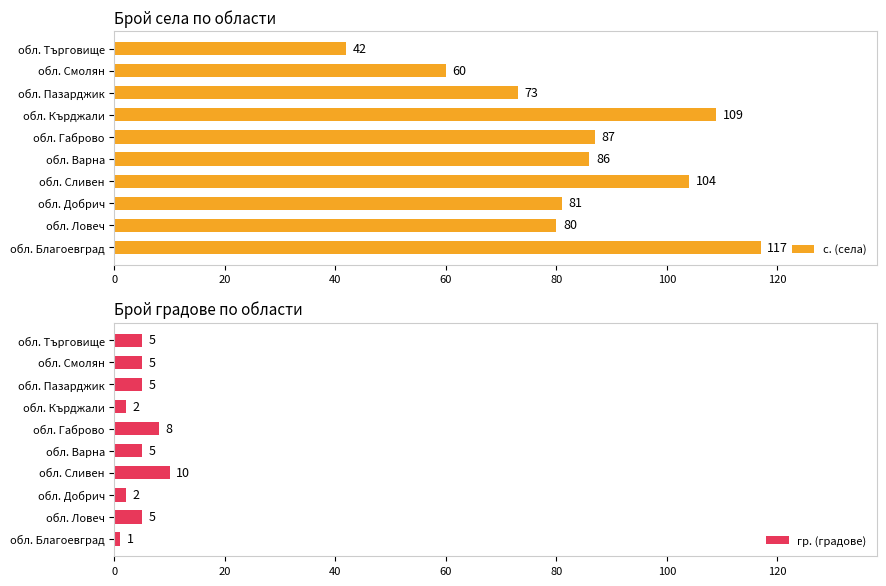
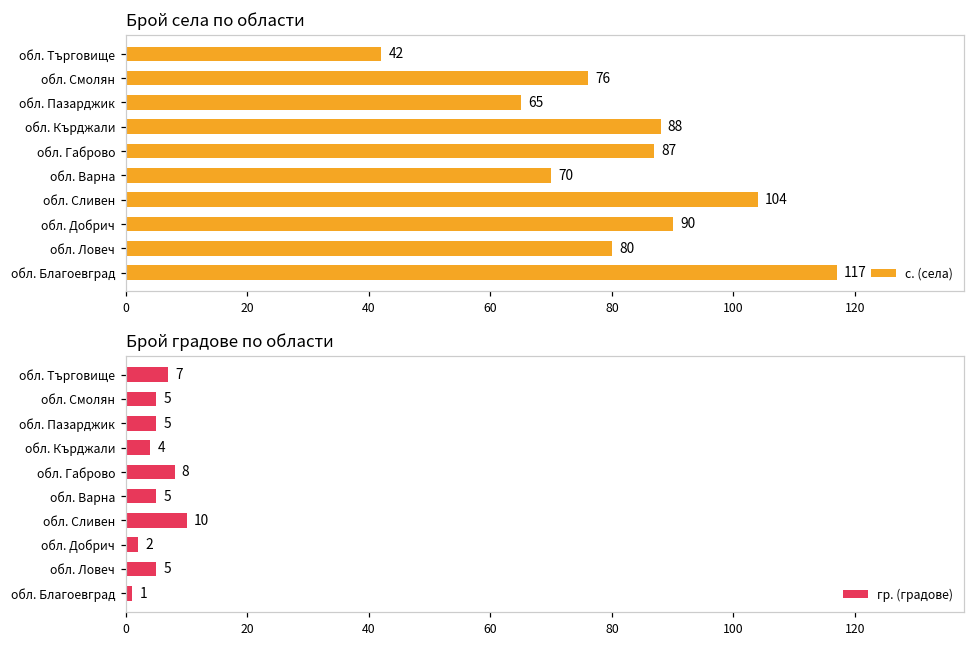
  {
    "Брой села по области": {
      "обл. Търговище": 42,
-     "обл. Смолян": 60,
-     "обл. Пазарджик": 73,
-     "обл. Кърджали": 109,
+     "обл. Смолян": 76,
+     "обл. Пазарджик": 65,
+     "обл. Кърджали": 88,
      "обл. Габрово": 87,
-     "обл. Варна": 86,
+     "обл. Варна": 70,
      "обл. Сливен": 104,
-     "обл. Добрич": 81,
+     "обл. Добрич": 90,
      "обл. Ловеч": 80,
      "обл. Благоевград": 117
    },
    "Брой градове по области": {
-     "обл. Търговище": 5,
+     "обл. Търговище": 7,
      "обл. Смолян": 5,
      "обл. Пазарджик": 5,
-     "обл. Кърджали": 2,
+     "обл. Кърджали": 4,
      "обл. Габрово": 8,
      "обл. Варна": 5,
      "обл. Сливен": 10,
      "обл. Добрич": 2,
      "обл. Ловеч": 5,
      "обл. Благоевград": 1
    }
  }
